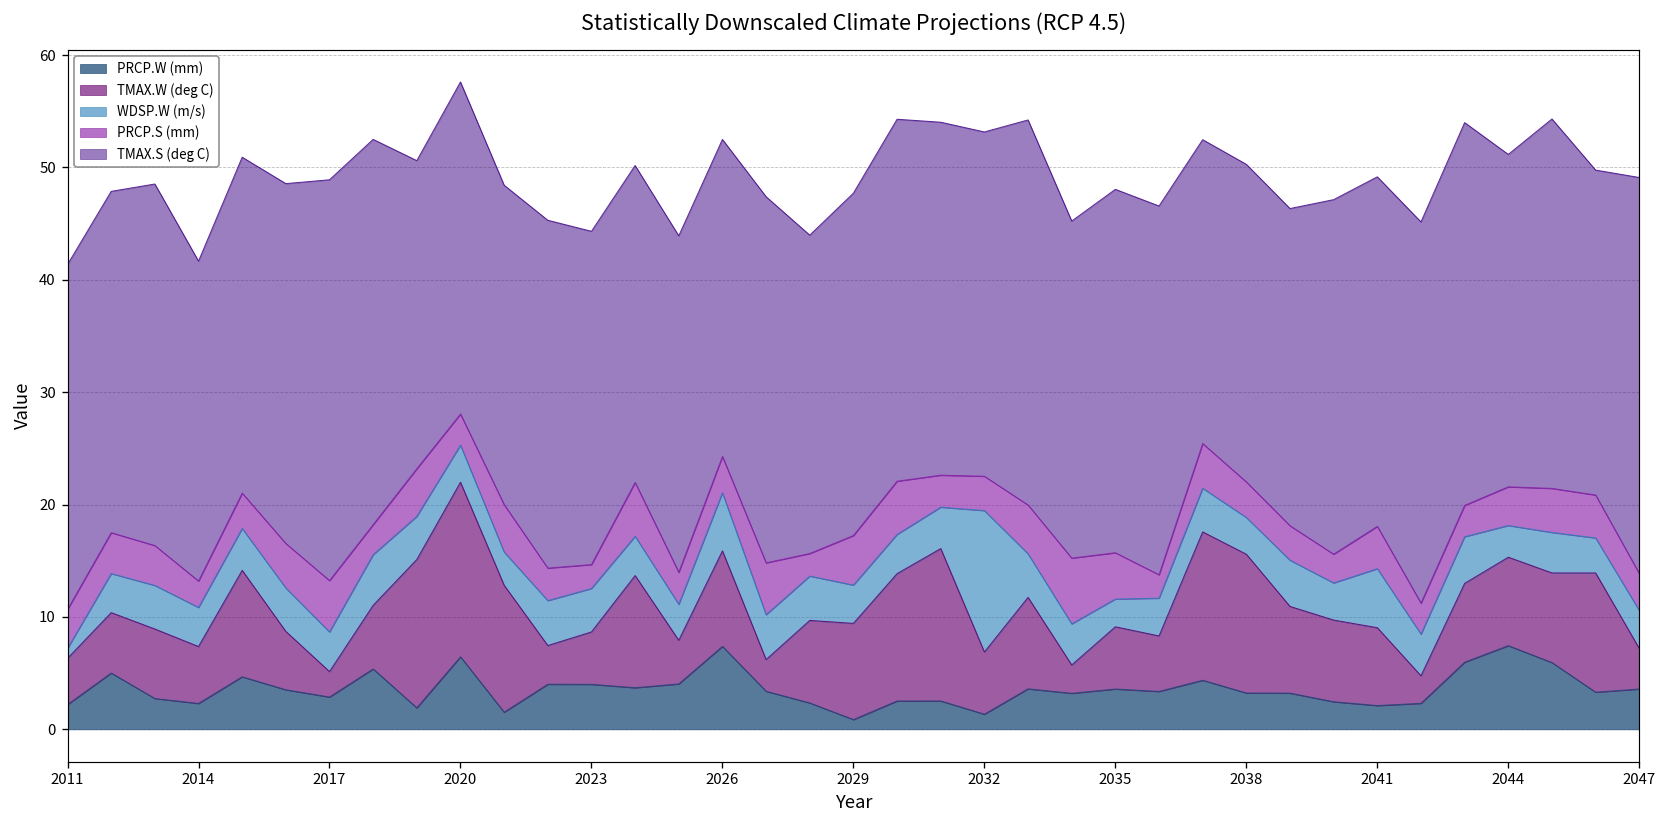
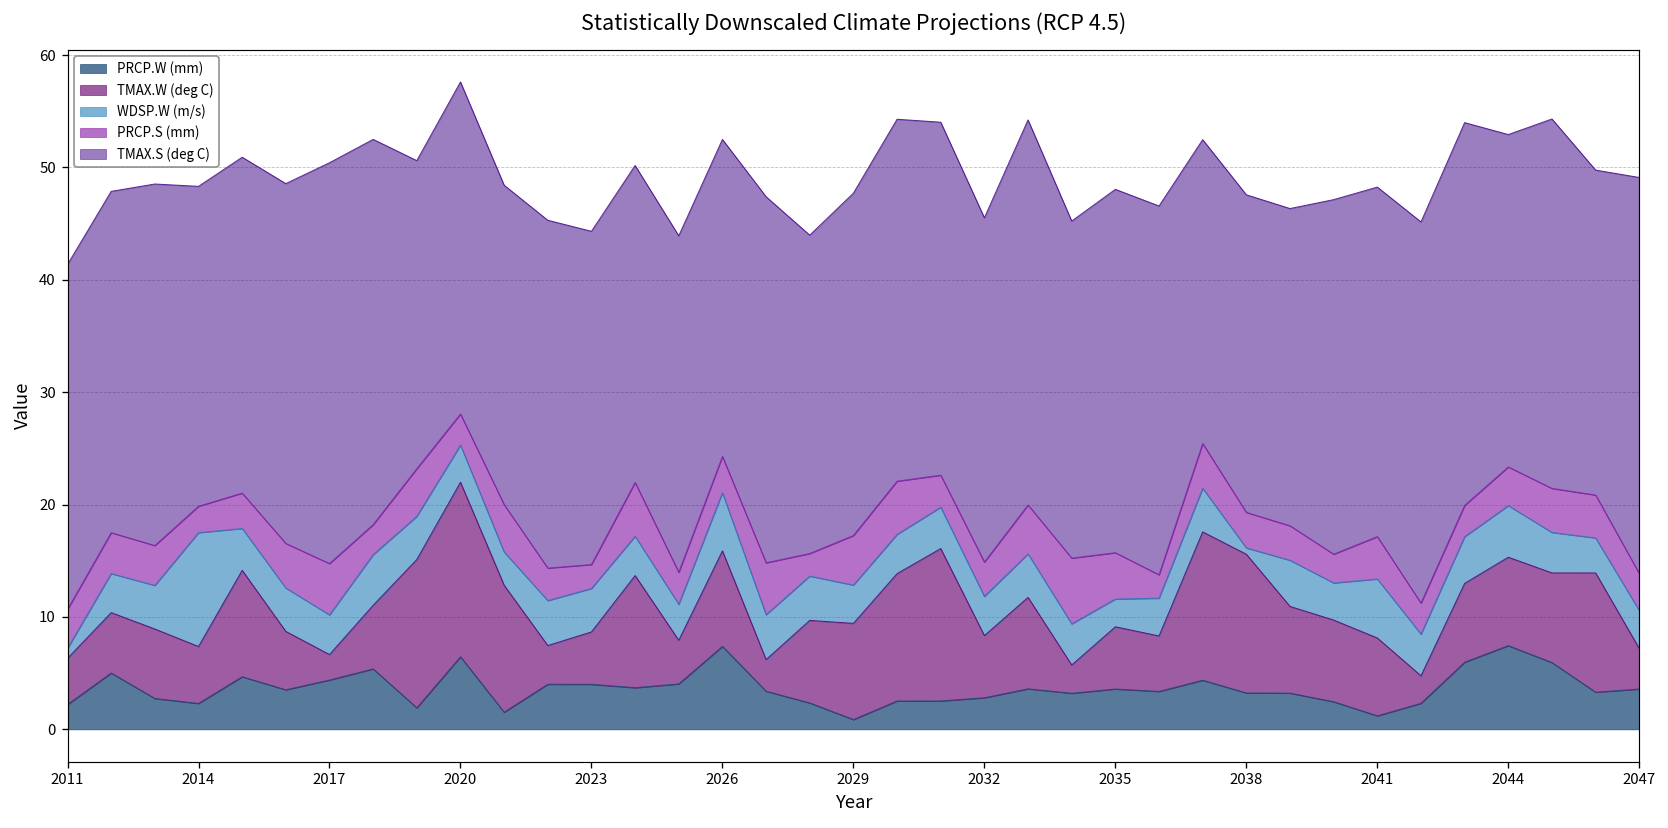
  {
    "PRCP.W (mm)": {
      "2011": 2,
      "2014": 2,
-     "2017": 3,
+     "2017": 4,
      "2020": 6,
      "2023": 4,
      "2026": 7,
      "2029": 1,
-     "2032": 1,
+     "2032": 3,
      "2035": 4,
      "2038": 3,
-     "2041": 2,
+     "2041": 1,
      "2044": 7,
      "2047": 4
    },
    "WDSP.W (m/s)": {
      "2011": 1,
-     "2014": 3,
+     "2014": 10,
      "2017": 4,
      "2020": 3,
      "2023": 4,
      "2026": 5,
      "2029": 3,
-     "2032": 13,
+     "2032": 3,
      "2035": 2,
-     "2038": 3,
+     "2038": 1,
      "2041": 5,
-     "2044": 3,
+     "2044": 5,
      "2047": 3
    }
  }
